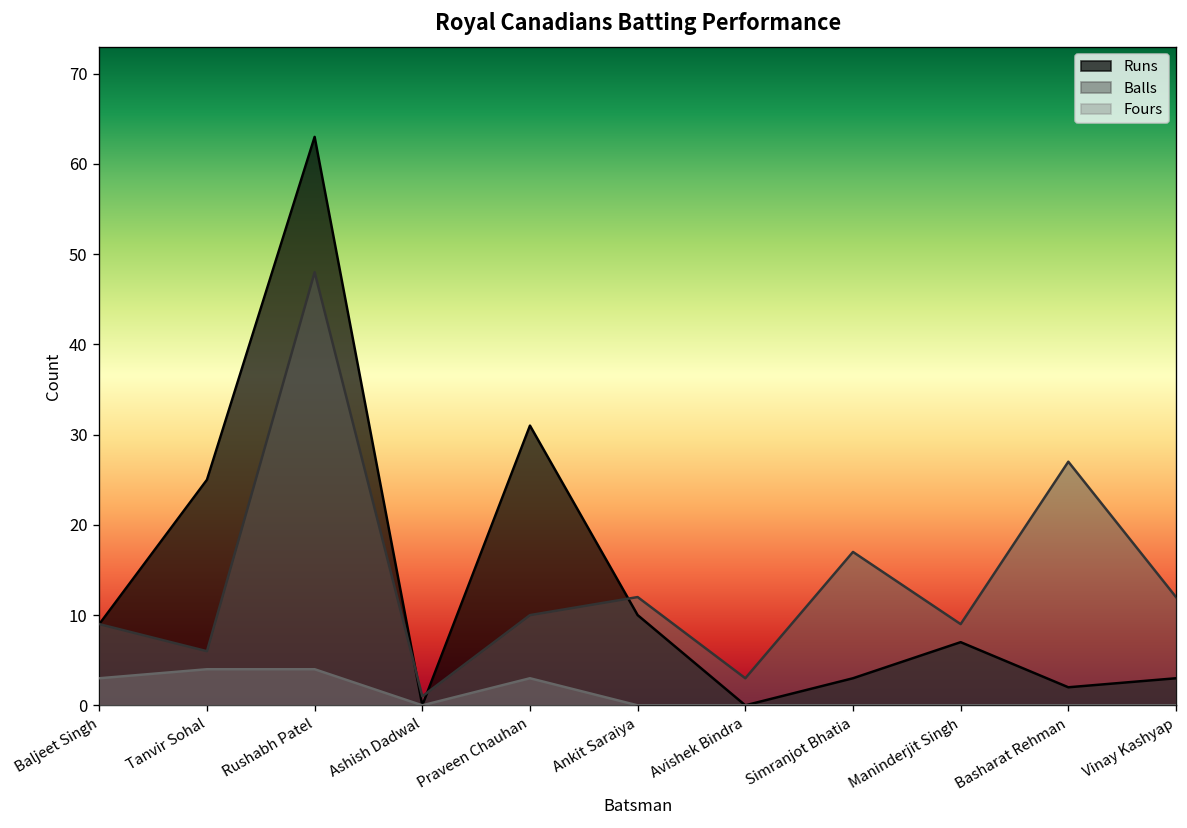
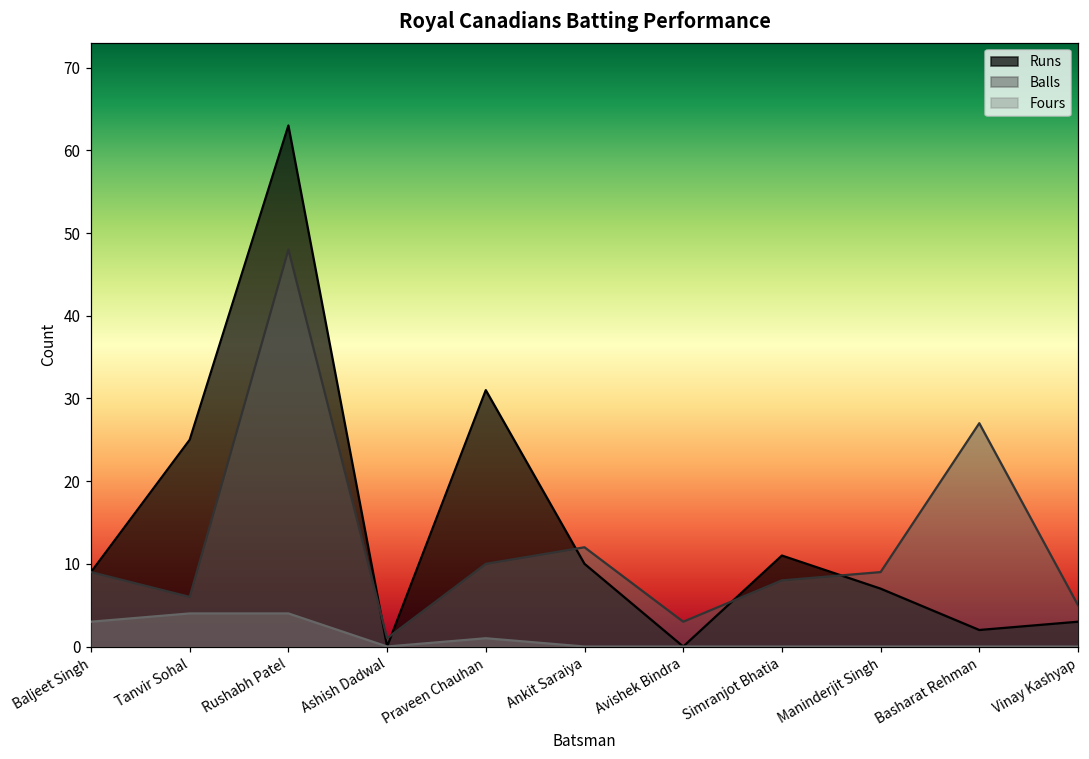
  {
    "Runs": {
      "Tanvir Sohal": 25,
      "Rushabh Patel": 63,
      "Praveen Chauhan": 31,
      "Ankit Saraiya": 10,
-     "Simranjot Bhatia": 3,
+     "Simranjot Bhatia": 11,
      "Maninderjit Singh": 7,
      "Basharat Rehman": 2,
      "Vinay Kashyap": 3
    },
    "Balls": {
      "Tanvir Sohal": 6,
      "Rushabh Patel": 48,
      "Ashish Dadwal": 1,
      "Praveen Chauhan": 10,
      "Ankit Saraiya": 12,
      "Avishek Bindra": 3,
-     "Simranjot Bhatia": 17,
+     "Simranjot Bhatia": 8,
      "Maninderjit Singh": 9,
      "Basharat Rehman": 27,
-     "Vinay Kashyap": 12
+     "Vinay Kashyap": 5
    },
    "Fours": {
      "Baljeet Singh": 3,
      "Tanvir Sohal": 4,
      "Rushabh Patel": 4,
-     "Praveen Chauhan": 3,
+     "Praveen Chauhan": 1,
      "Ankit Saraiya": 0,
      "Simranjot Bhatia": 0,
      "Maninderjit Singh": 0,
      "Basharat Rehman": 0,
      "Vinay Kashyap": 0
    }
  }
